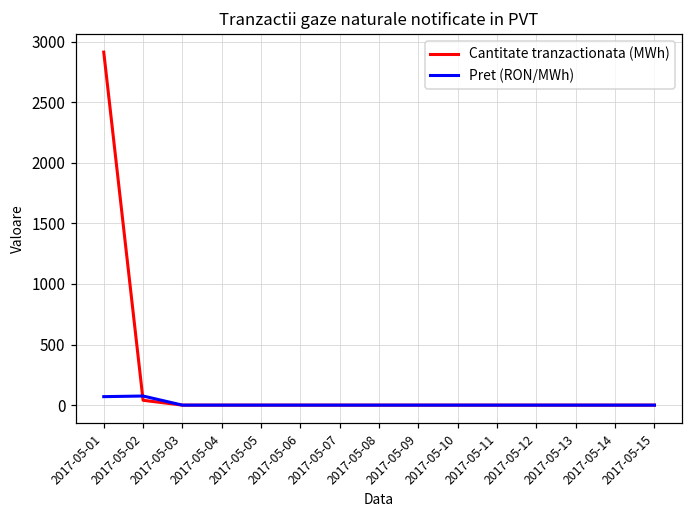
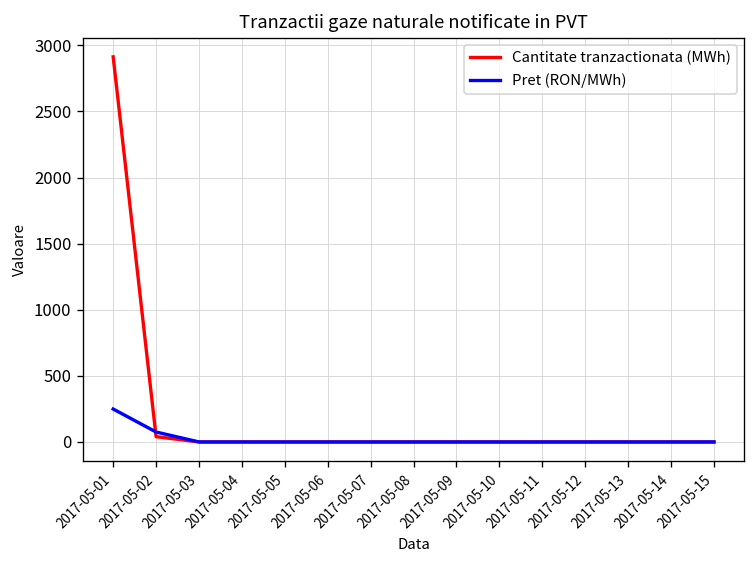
  {
    "Cantitate tranzactionata (MWh)": {
      "2017-05-01": 2910,
      "2017-05-02": 40
    },
    "Pret (RON/MWh)": {
-     "2017-05-01": 70,
+     "2017-05-01": 250,
      "2017-05-02": 80
    }
  }
